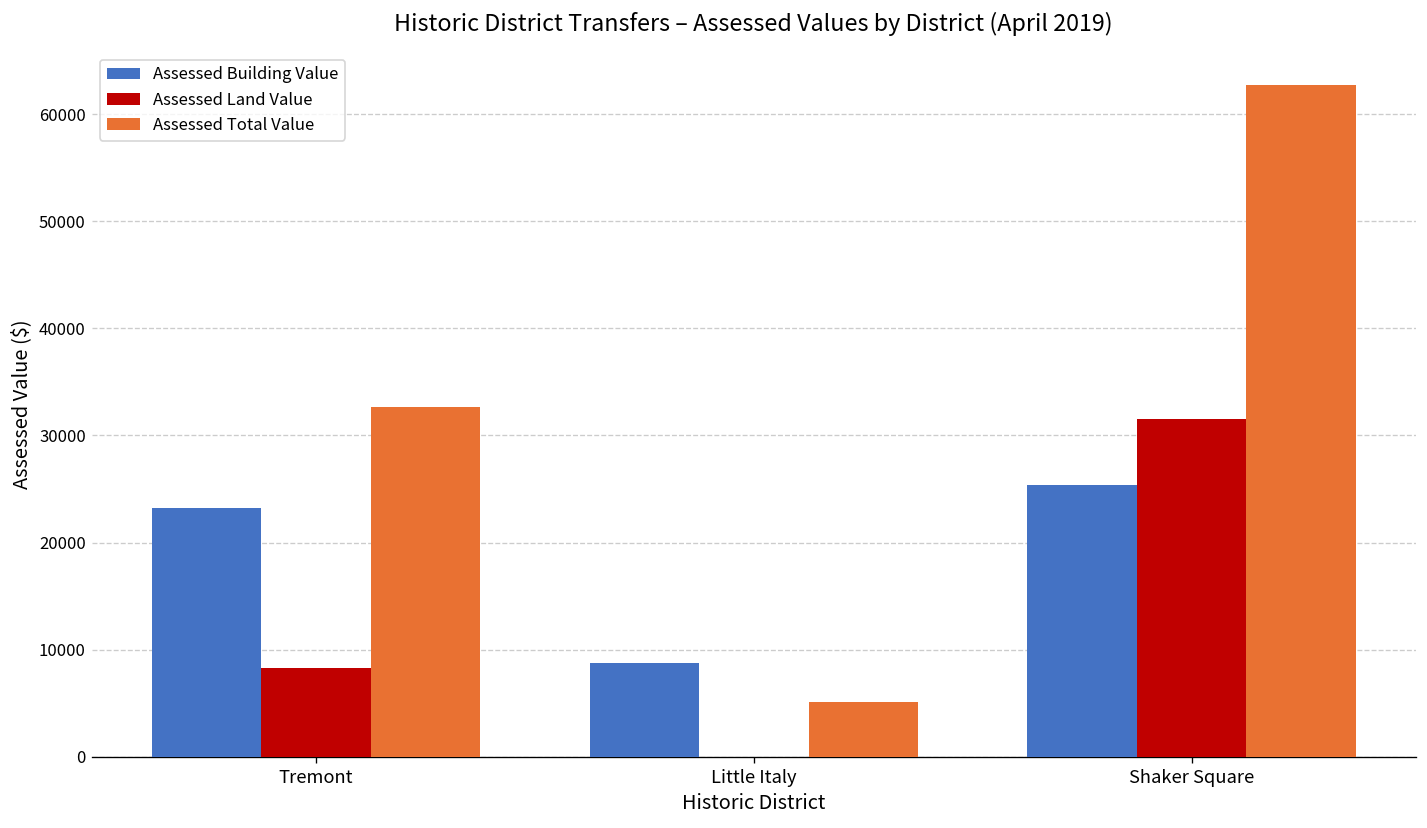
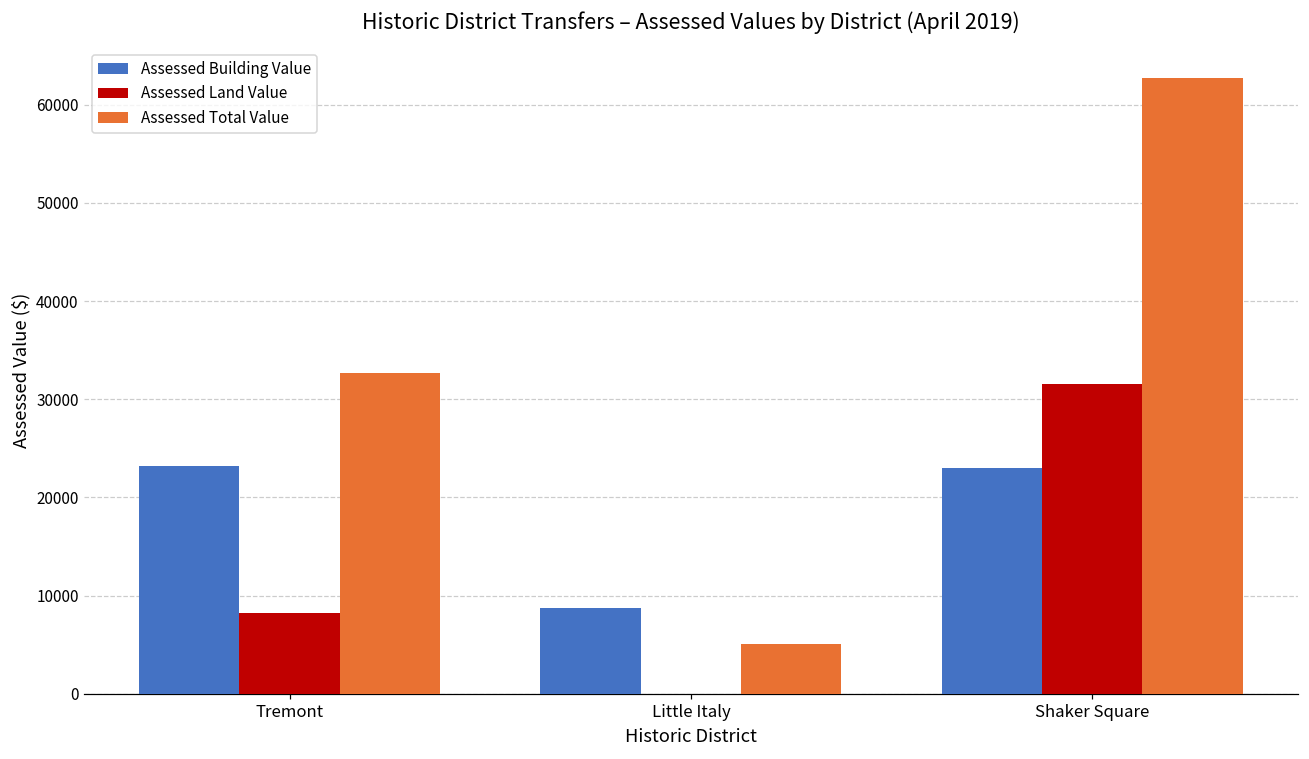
  {
    "Assessed Building Value": {
      "Tremont": 23000,
      "Little Italy": 9000,
-     "Shaker Square": 25000
+     "Shaker Square": 23000
    },
    "Assessed Land Value": {
      "Tremont": 8000,
      "Little Italy": 0,
      "Shaker Square": 32000
    },
    "Assessed Total Value": {
      "Tremont": 33000,
      "Little Italy": 5000,
      "Shaker Square": 63000
    }
  }
